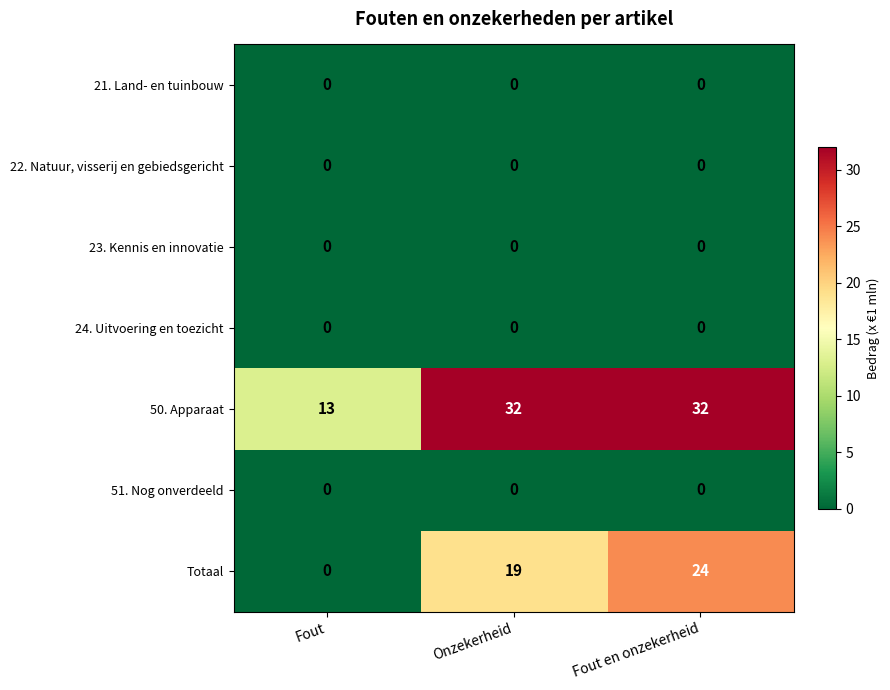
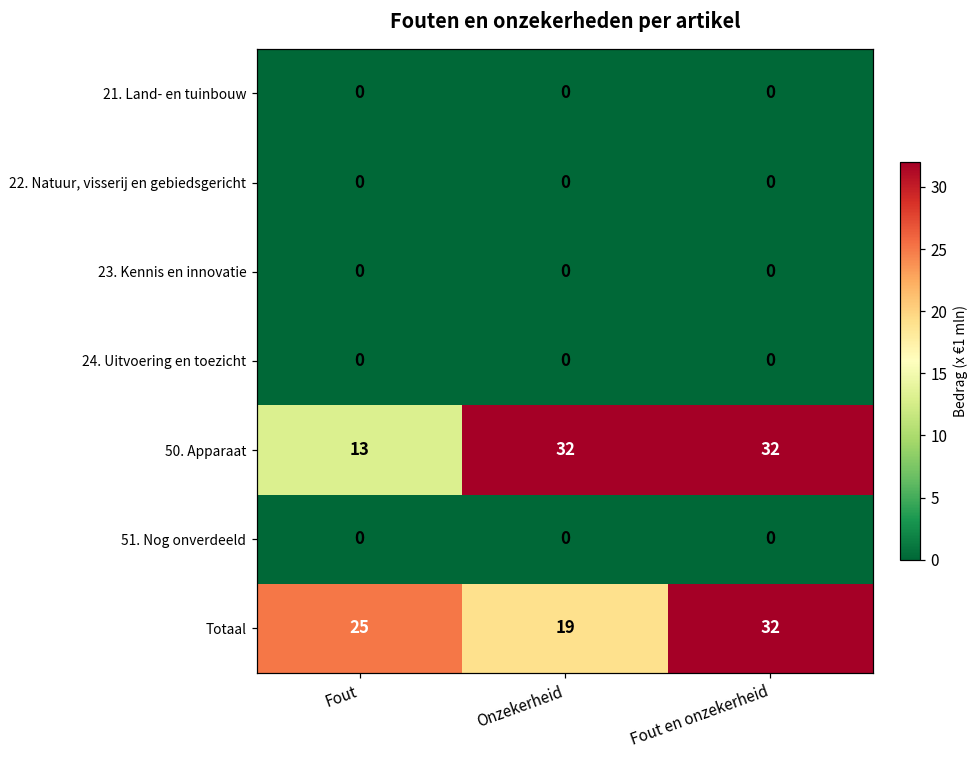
  {
    "21. Land- en tuinbouw": {
      "Fout": 0,
      "Onzekerheid": 0,
      "Fout en onzekerheid": 0
    },
    "22. Natuur, visserij en gebiedsgericht": {
      "Fout": 0,
      "Onzekerheid": 0,
      "Fout en onzekerheid": 0
    },
    "23. Kennis en innovatie": {
      "Fout": 0,
      "Onzekerheid": 0,
      "Fout en onzekerheid": 0
    },
    "24. Uitvoering en toezicht": {
      "Fout": 0,
      "Onzekerheid": 0,
      "Fout en onzekerheid": 0
    },
    "50. Apparaat": {
      "Fout": 13,
      "Onzekerheid": 32,
      "Fout en onzekerheid": 32
    },
    "51. Nog onverdeeld": {
      "Fout": 0,
      "Onzekerheid": 0,
      "Fout en onzekerheid": 0
    },
    "Totaal": {
-     "Fout": 0,
+     "Fout": 25,
      "Onzekerheid": 19,
-     "Fout en onzekerheid": 24
+     "Fout en onzekerheid": 32
    }
  }
